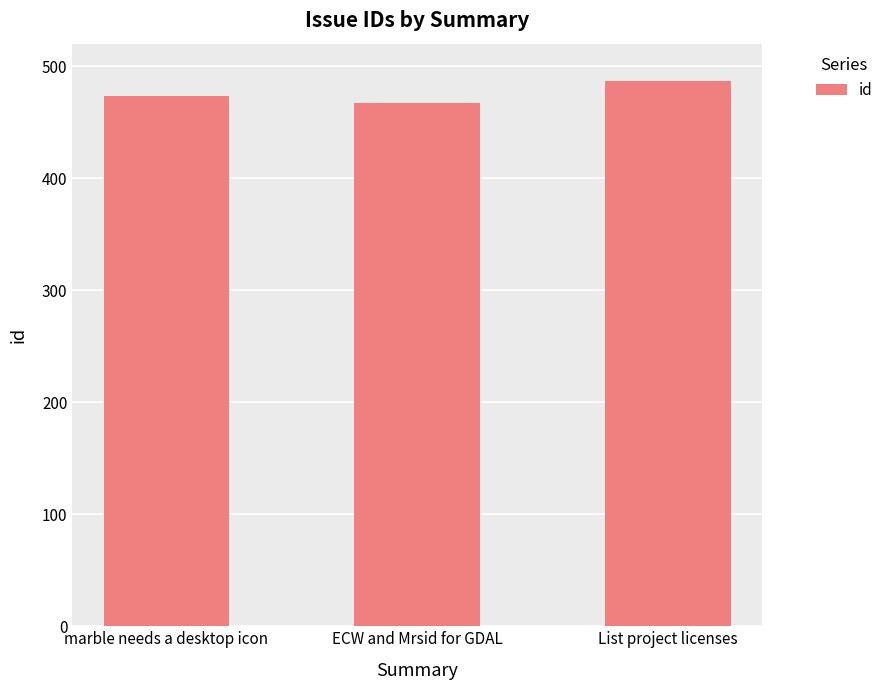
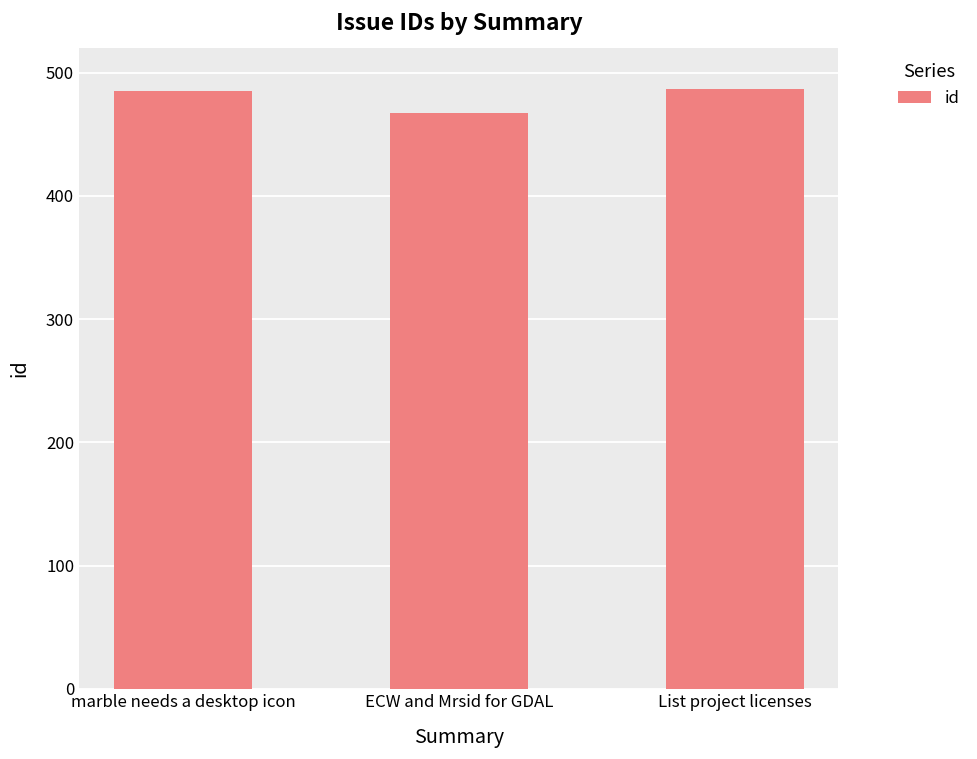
  {
-   "marble needs a desktop icon": 473,
+   "marble needs a desktop icon": 485,
    "ECW and Mrsid for GDAL": 467,
    "List project licenses": 487
  }
